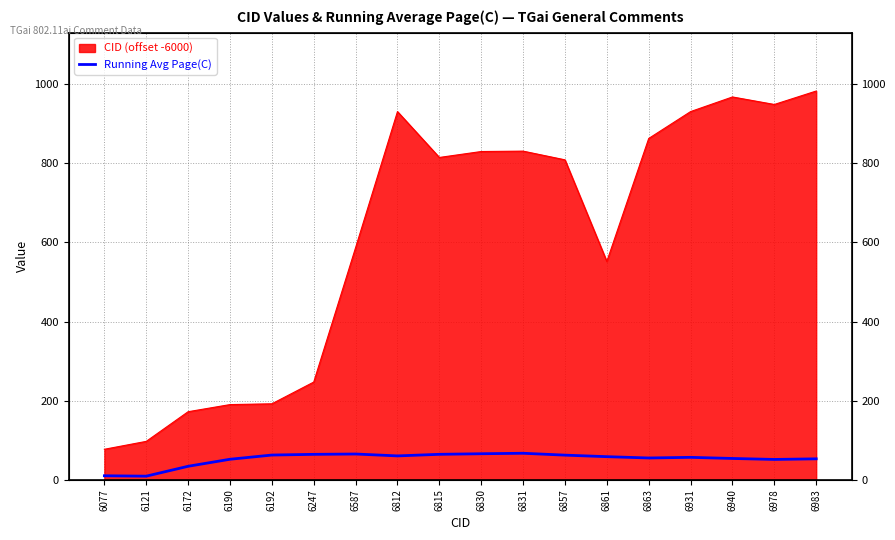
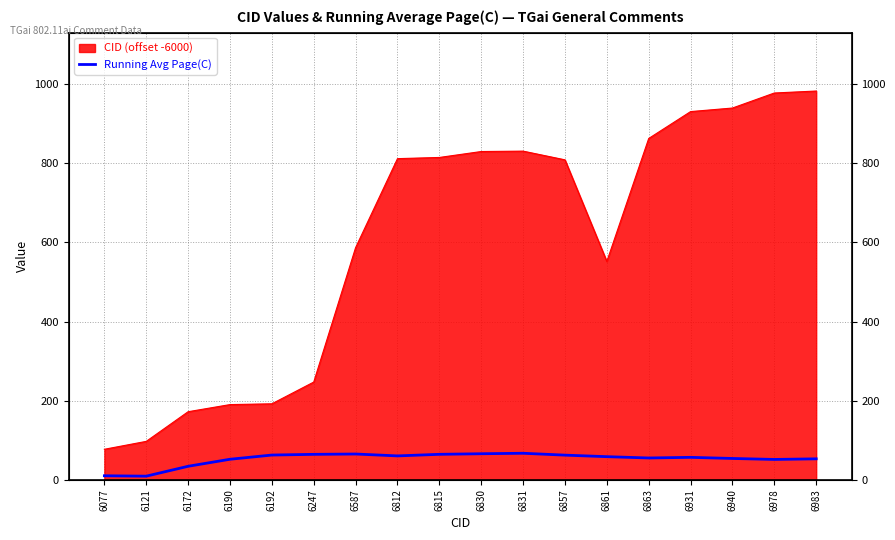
  {
    "CID (offset -6000)": {
      "6077": 80,
      "6121": 100,
      "6172": 170,
      "6190": 190,
      "6192": 190,
      "6247": 250,
      "6587": 590,
-     "6812": 930,
+     "6812": 810,
      "6815": 820,
      "6830": 830,
      "6831": 830,
      "6857": 810,
      "6861": 550,
      "6863": 860,
      "6931": 930,
-     "6940": 970,
-     "6978": 950,
+     "6940": 940,
+     "6978": 980,
      "6983": 980
    },
    "Running Avg Page(C)": {
      "6077": 10,
      "6121": 10,
      "6172": 30,
      "6190": 50,
      "6192": 60,
      "6247": 60,
      "6587": 70,
      "6812": 60,
      "6815": 60,
      "6830": 70,
      "6831": 70,
      "6857": 60,
      "6861": 60,
      "6863": 60,
      "6931": 60,
      "6940": 50,
      "6978": 50,
      "6983": 50
    }
  }
